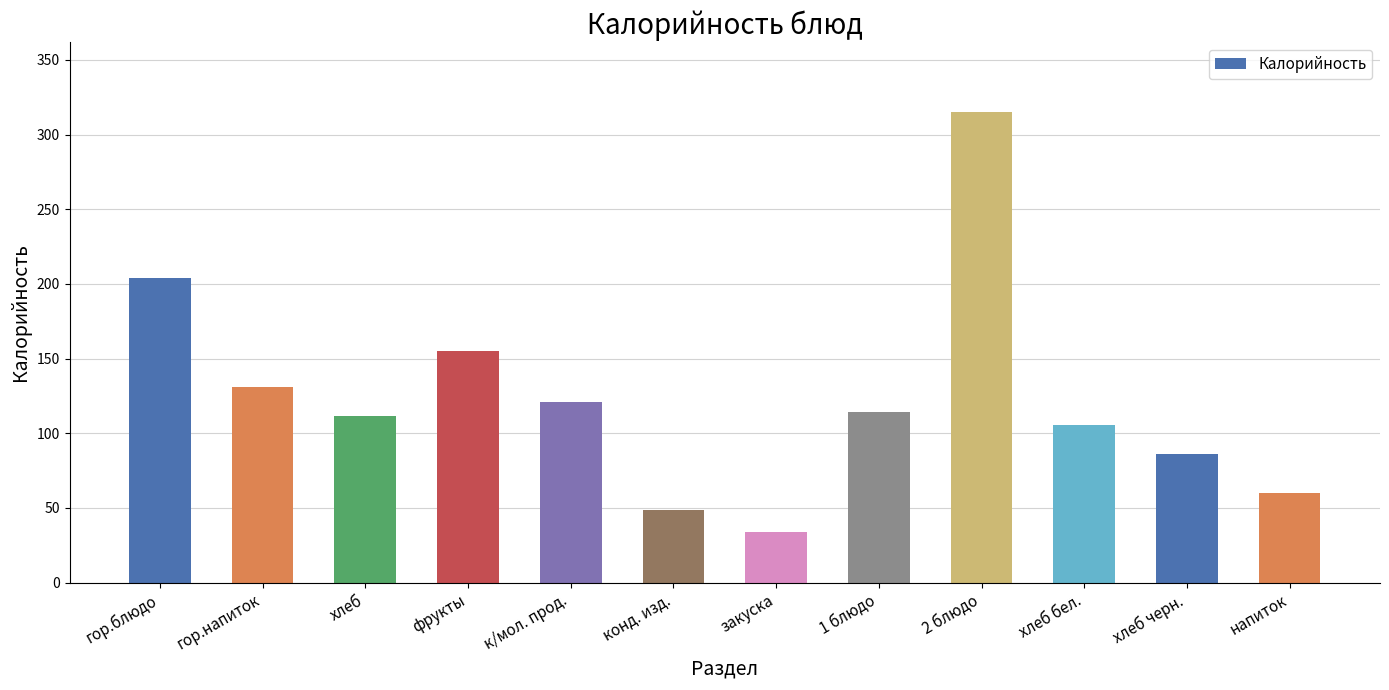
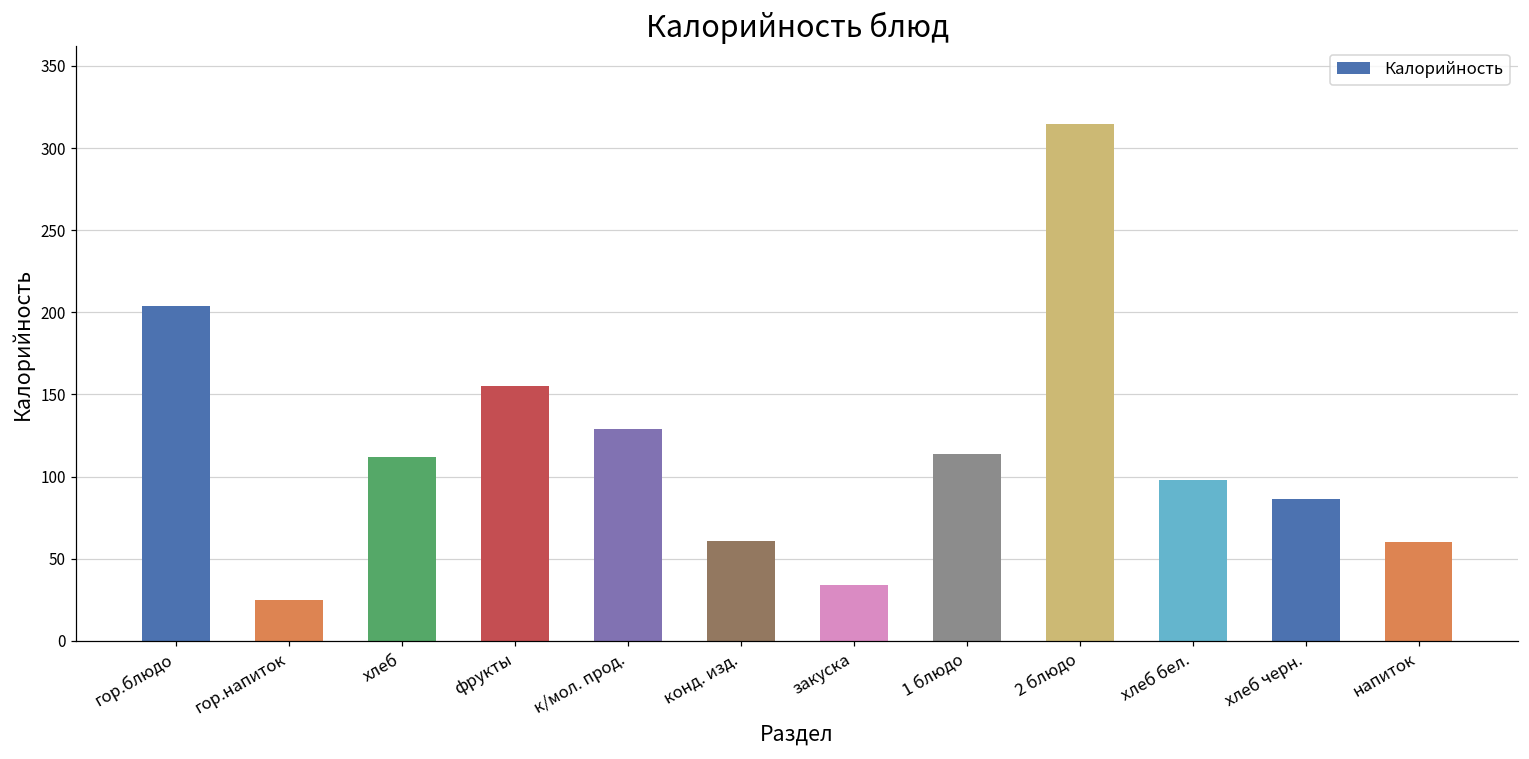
  {
    "гор.блюдо": 204,
-   "гор.напиток": 131,
+   "гор.напиток": 25,
    "хлеб": 112,
    "фрукты": 155,
-   "к/мол. прод.": 121,
-   "конд. изд.": 49,
+   "к/мол. прод.": 129,
+   "конд. изд.": 61,
    "закуска": 34,
    "1 блюдо": 114,
    "2 блюдо": 315,
-   "хлеб бел.": 105,
+   "хлеб бел.": 98,
    "хлеб черн.": 86,
    "напиток": 60
  }
